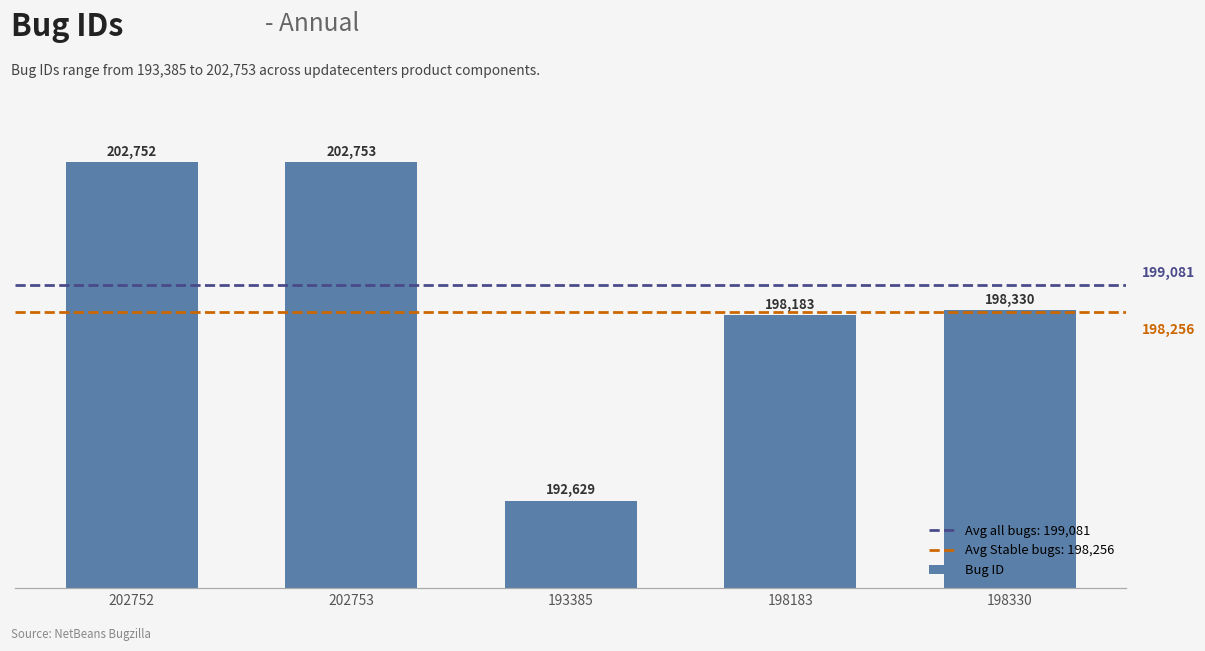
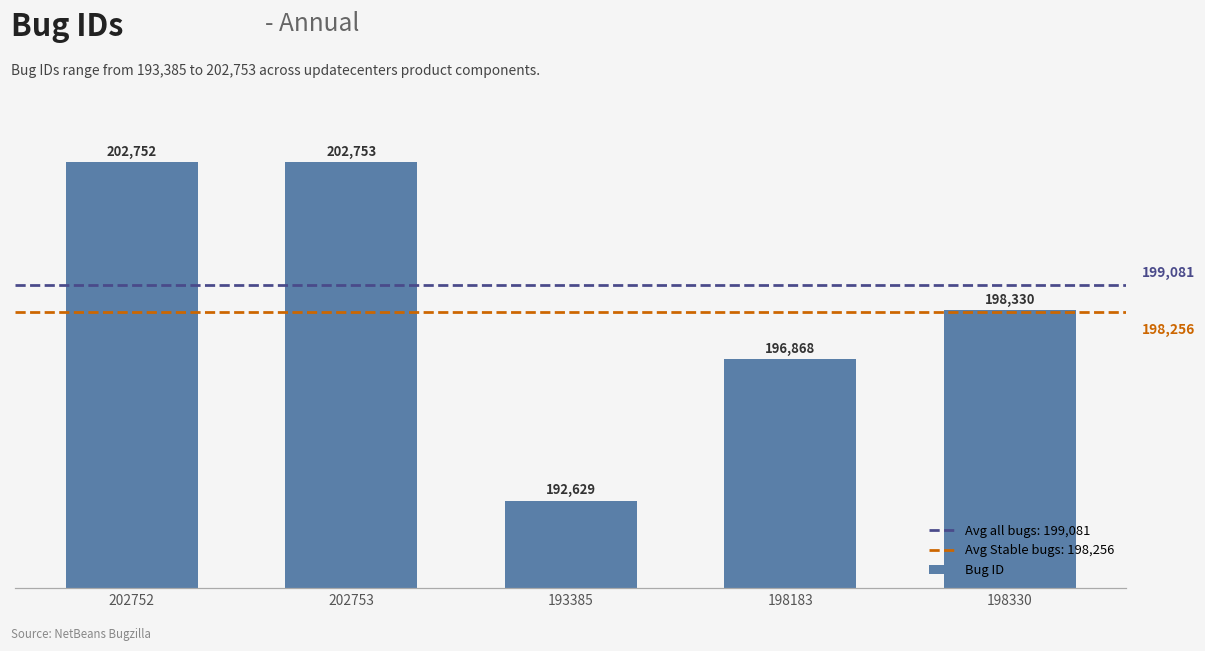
  {
    "202752": "202,752",
    "202753": "202,753",
    "193385": "192,629",
-   "198183": "198,183",
+   "198183": "196,868",
    "198330": "198,330"
  }
